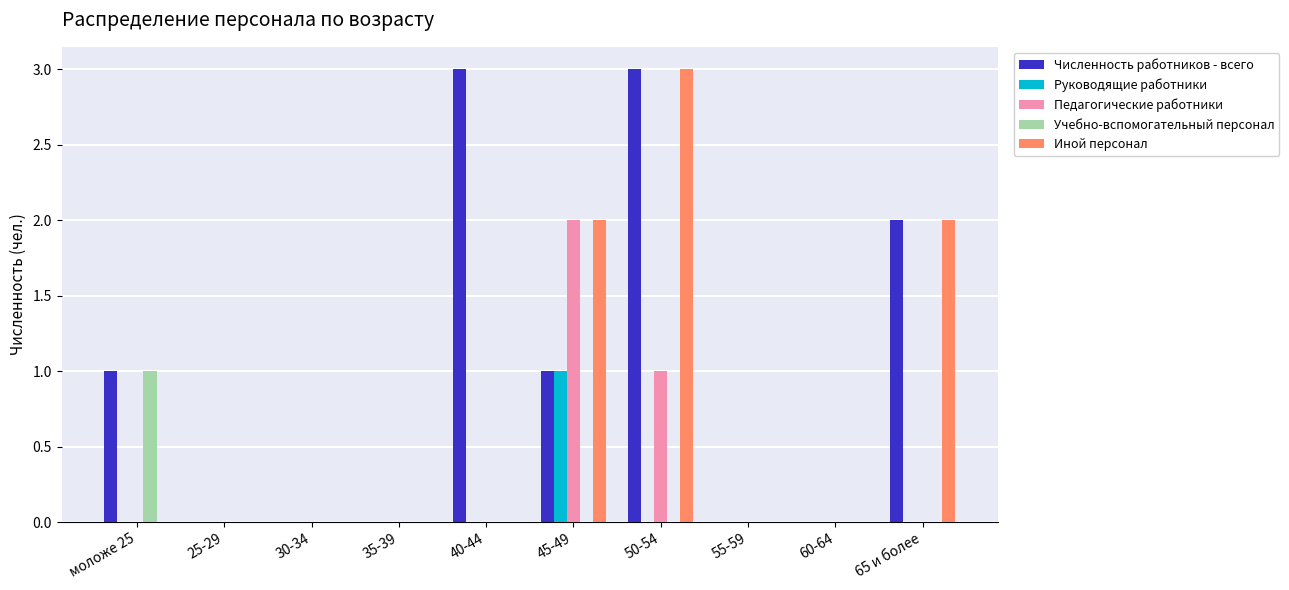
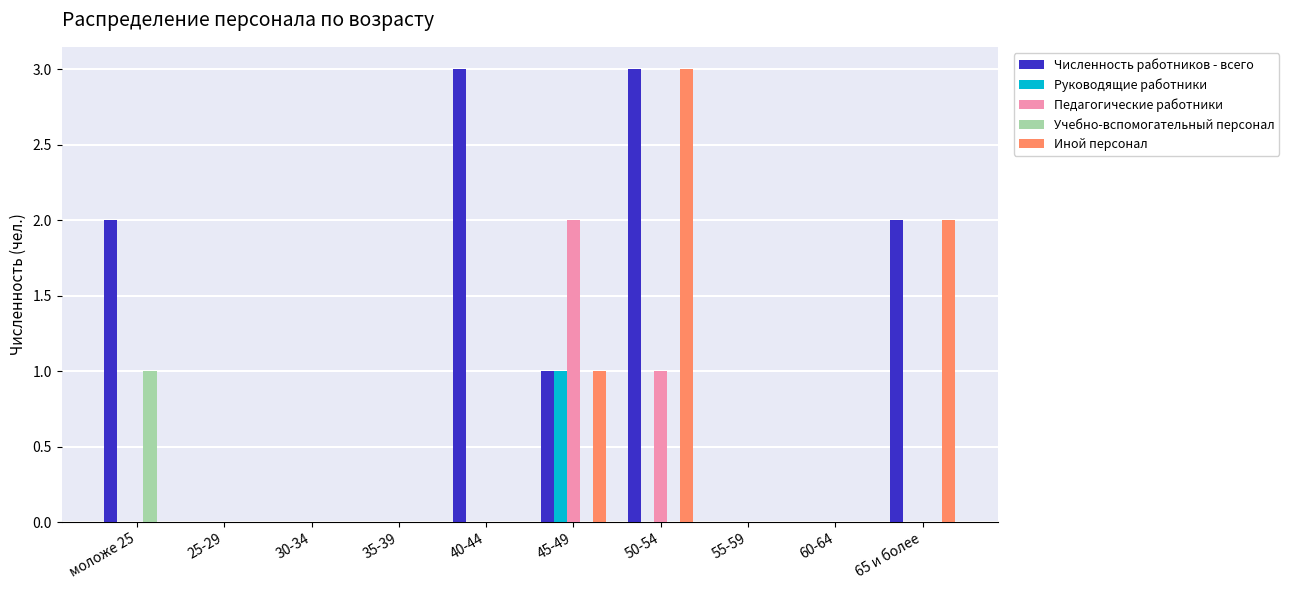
  {
    "Численность работников - всего": {
-     "моложе 25": 1,
+     "моложе 25": 2,
      "25-29": 0,
      "30-34": 0,
      "35-39": 0,
      "40-44": 3,
      "45-49": 1,
      "50-54": 3,
      "55-59": 0,
      "60-64": 0,
      "65 и более": 2
    },
    "Руководящие работники": {
      "моложе 25": 0,
      "25-29": 0,
      "30-34": 0,
      "35-39": 0,
      "40-44": 0,
      "45-49": 1,
      "50-54": 0,
      "55-59": 0,
      "60-64": 0,
      "65 и более": 0
    },
    "Педагогические работники": {
      "моложе 25": 0,
      "25-29": 0,
      "30-34": 0,
      "35-39": 0,
      "40-44": 0,
      "45-49": 2,
      "50-54": 1,
      "55-59": 0,
      "60-64": 0,
      "65 и более": 0
    },
    "Учебно-вспомогательный персонал": {
      "моложе 25": 1,
      "25-29": 0,
      "30-34": 0,
      "35-39": 0,
      "40-44": 0,
      "45-49": 0,
      "50-54": 0,
      "55-59": 0,
      "60-64": 0,
      "65 и более": 0
    },
    "Иной персонал": {
      "моложе 25": 0,
      "25-29": 0,
      "30-34": 0,
      "35-39": 0,
      "40-44": 0,
-     "45-49": 2,
+     "45-49": 1,
      "50-54": 3,
      "55-59": 0,
      "60-64": 0,
      "65 и более": 2
    }
  }
